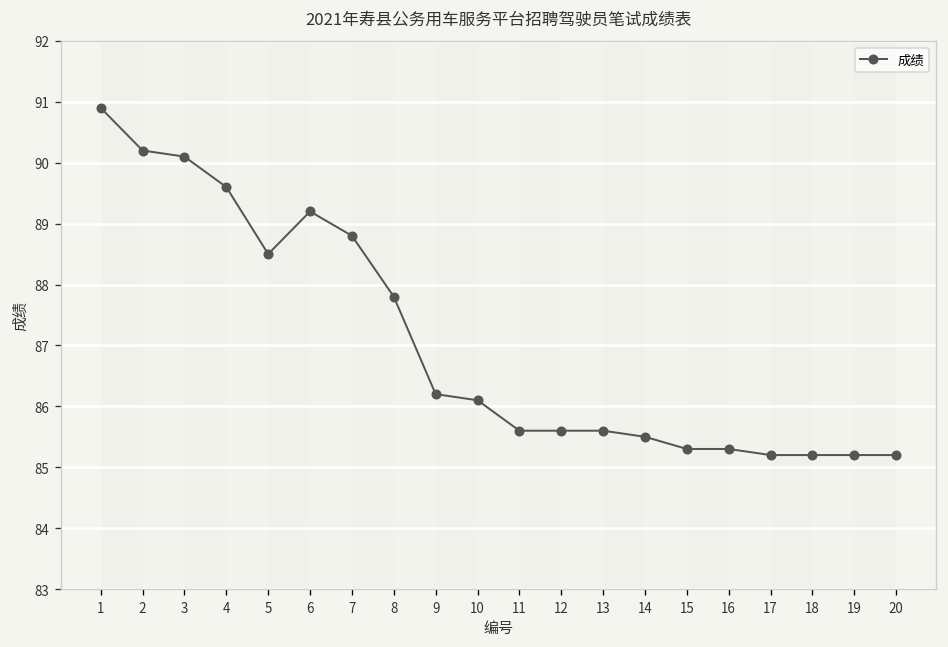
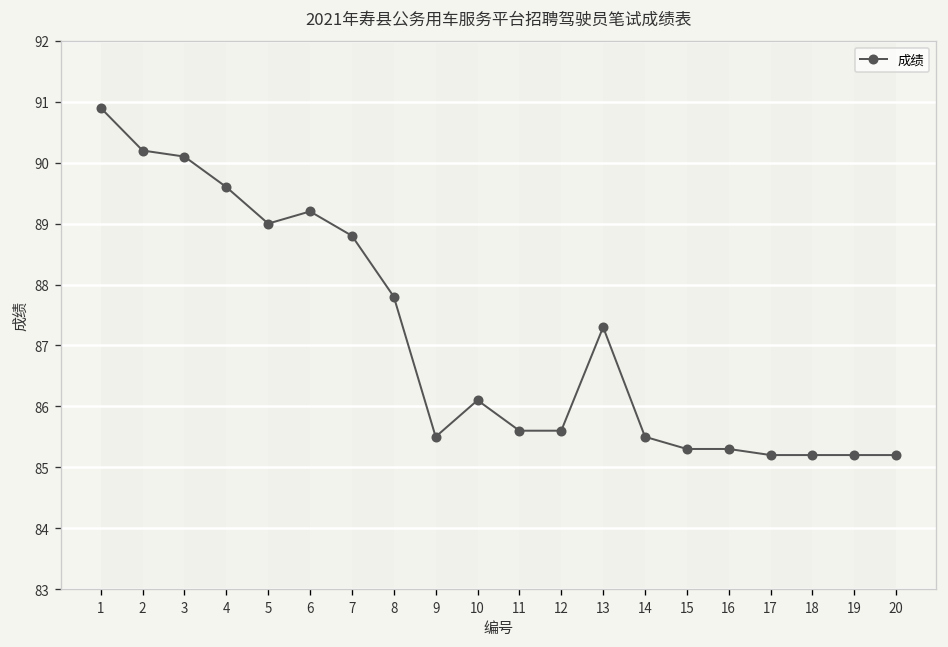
  {
    "1": 90.9,
    "2": 90.2,
    "3": 90.1,
    "4": 89.6,
-   "5": 88.5,
+   "5": 89.0,
    "6": 89.2,
    "7": 88.8,
    "8": 87.8,
-   "9": 86.2,
+   "9": 85.5,
    "10": 86.1,
    "11": 85.6,
    "12": 85.6,
-   "13": 85.6,
+   "13": 87.3,
    "14": 85.5,
    "15": 85.3,
    "16": 85.3,
    "17": 85.2,
    "18": 85.2,
    "19": 85.2,
    "20": 85.2
  }
